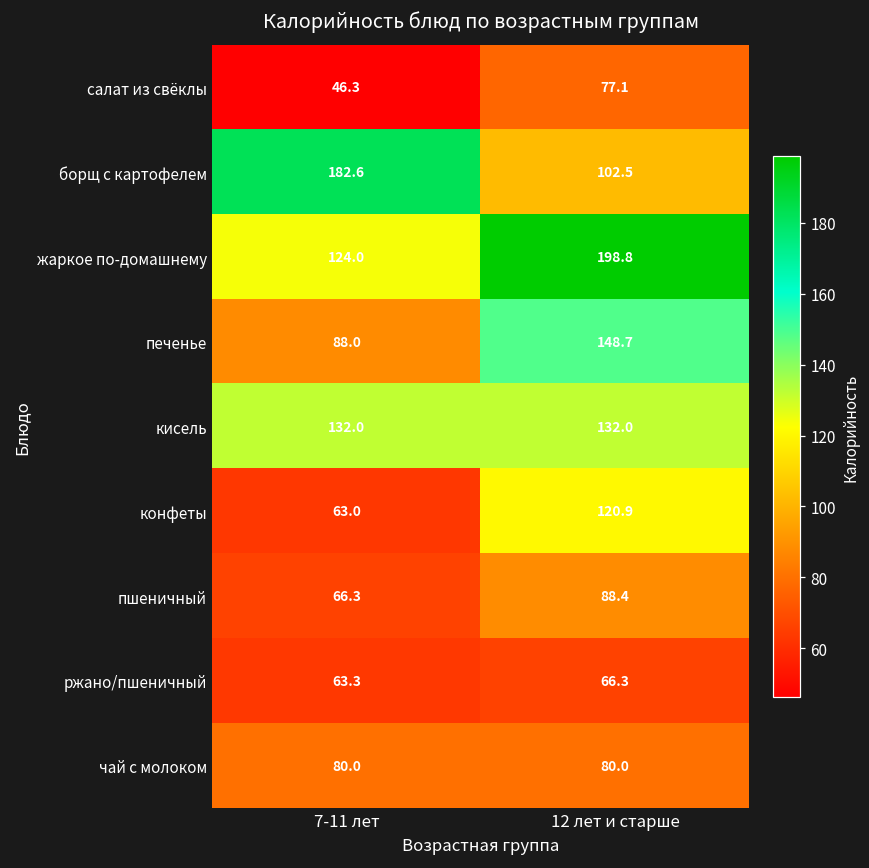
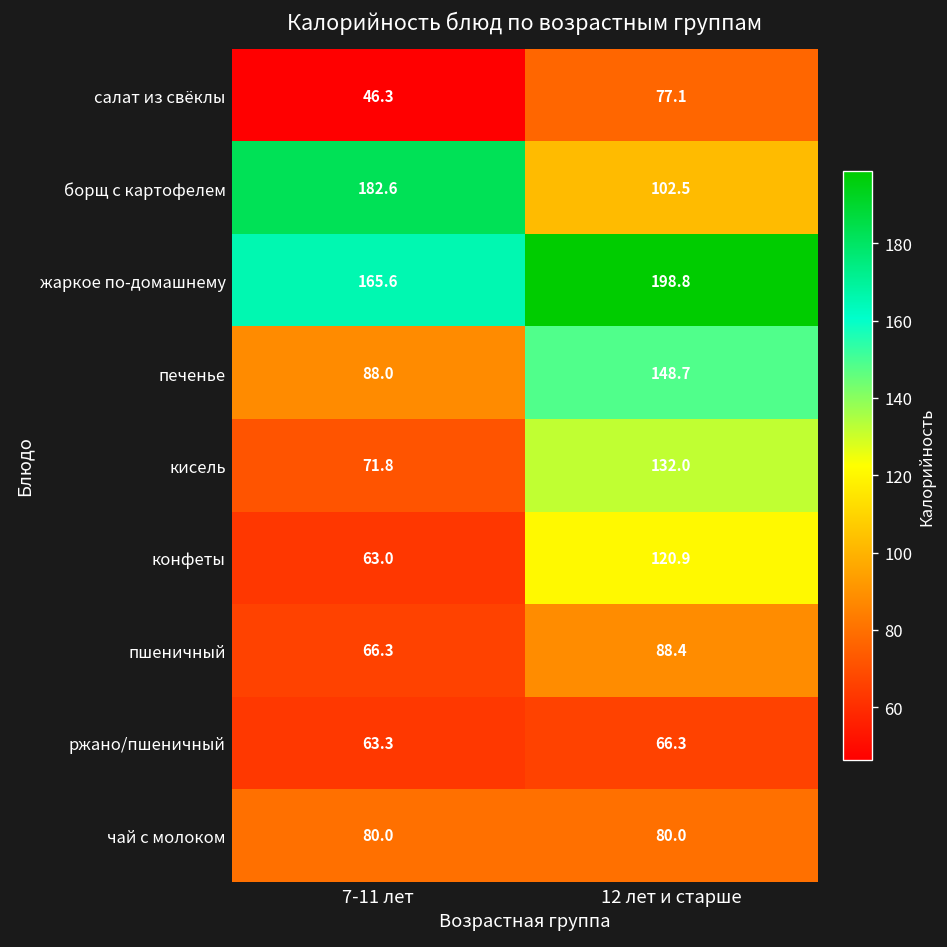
  {
    "салат из свёклы": {
      "7-11 лет": 46.3,
      "12 лет и старше": 77.1
    },
    "борщ с картофелем": {
      "7-11 лет": 182.6,
      "12 лет и старше": 102.5
    },
    "жаркое по-домашнему": {
-     "7-11 лет": 124.0,
+     "7-11 лет": 165.6,
      "12 лет и старше": 198.8
    },
    "печенье": {
      "7-11 лет": 88.0,
      "12 лет и старше": 148.7
    },
    "кисель": {
-     "7-11 лет": 132.0,
+     "7-11 лет": 71.8,
      "12 лет и старше": 132.0
    },
    "конфеты": {
      "7-11 лет": 63.0,
      "12 лет и старше": 120.9
    },
    "пшеничный": {
      "7-11 лет": 66.3,
      "12 лет и старше": 88.4
    },
    "ржано/пшеничный": {
      "7-11 лет": 63.3,
      "12 лет и старше": 66.3
    },
    "чай с молоком": {
      "7-11 лет": 80.0,
      "12 лет и старше": 80.0
    }
  }
